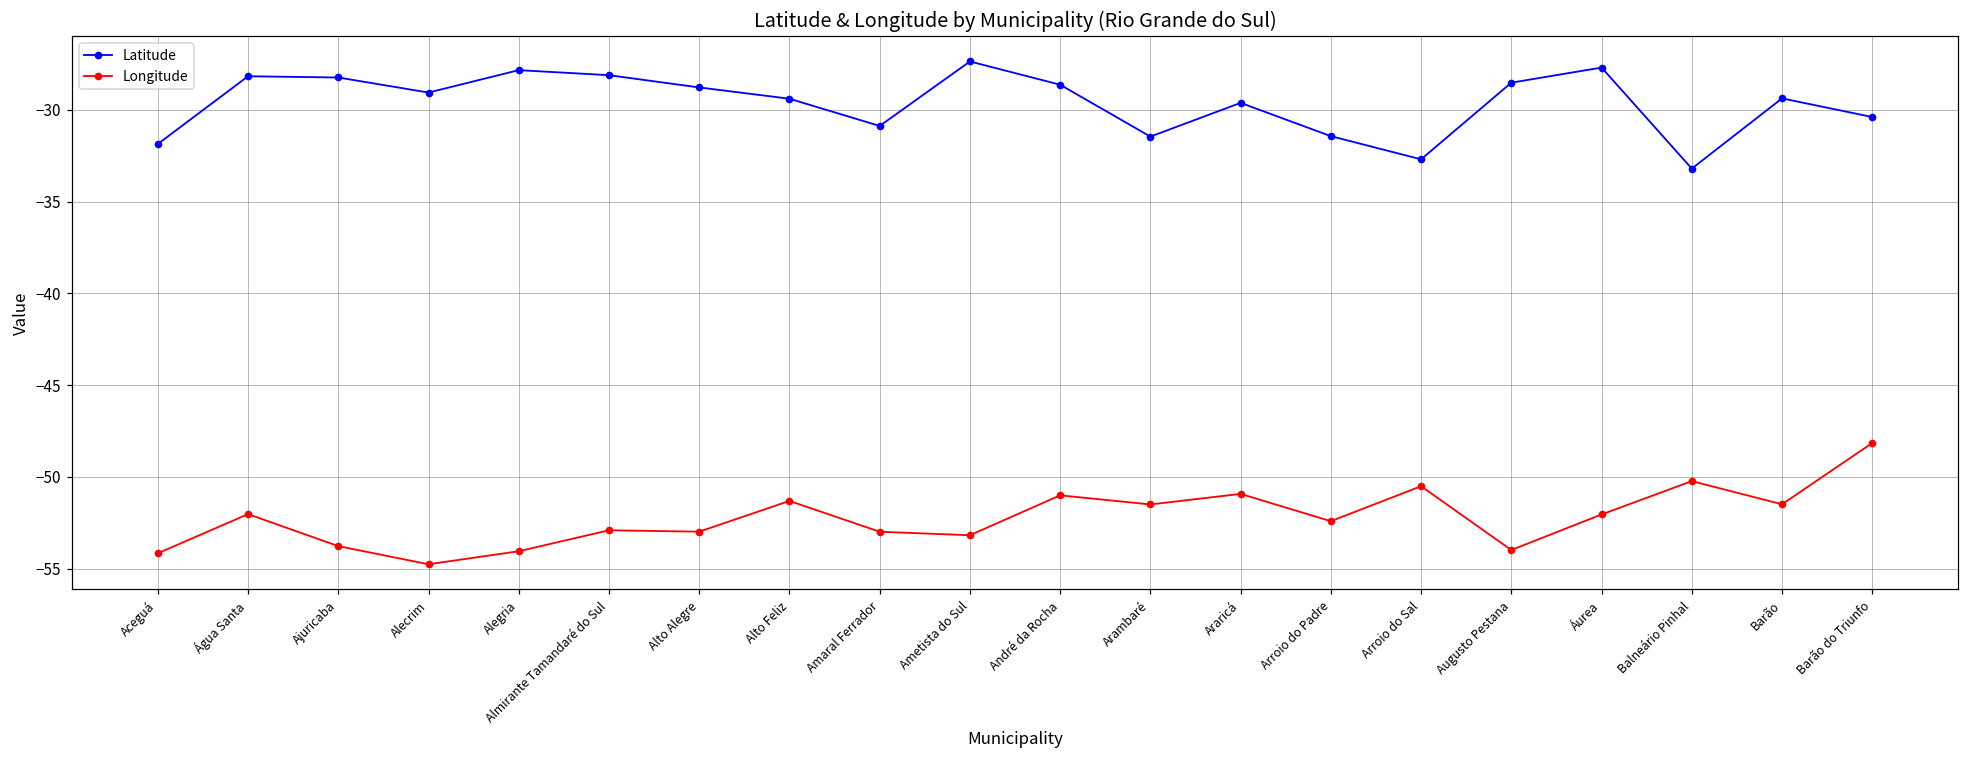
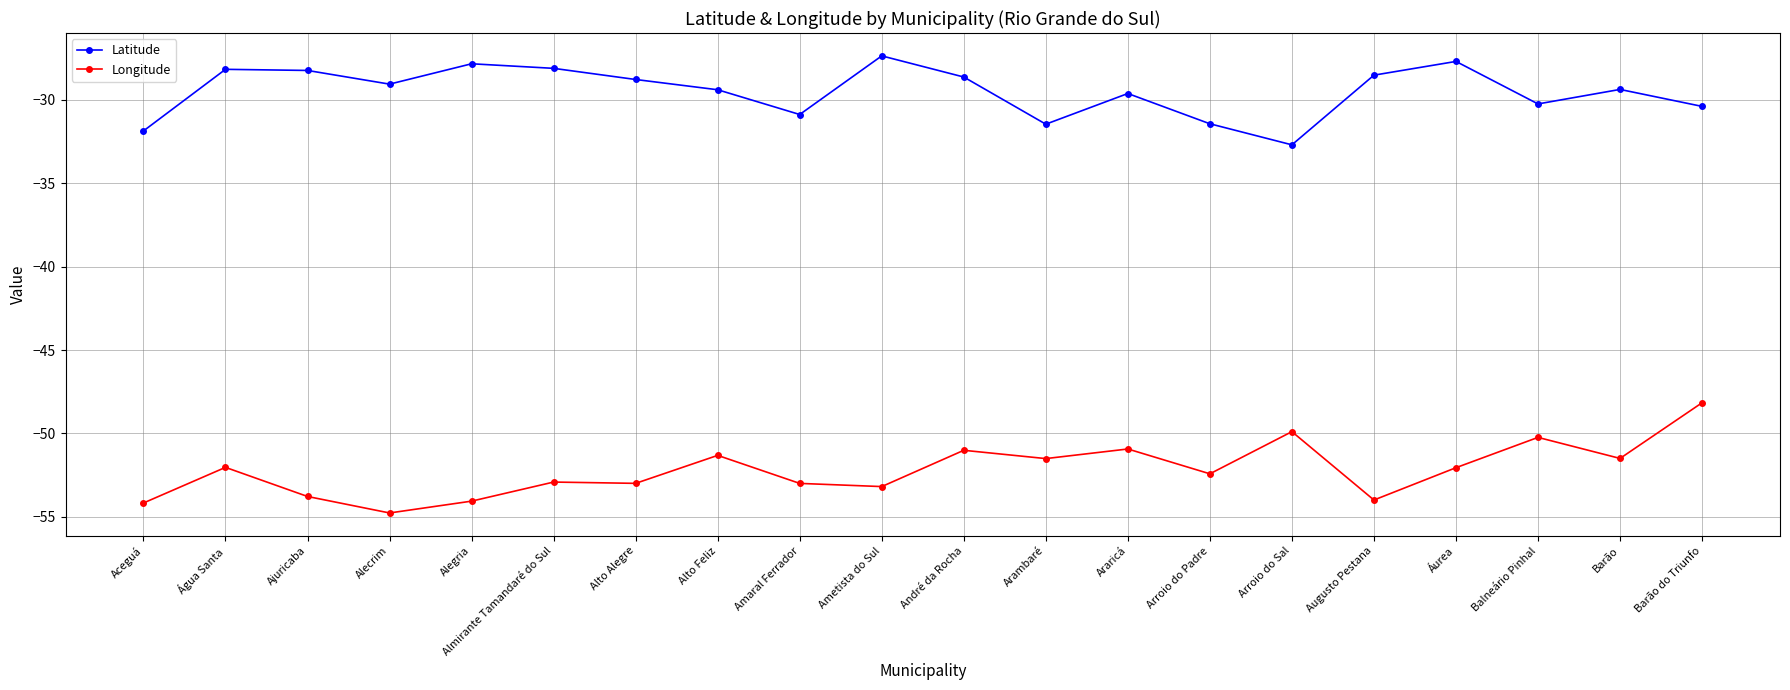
  {
    "Latitude": {
      "Aceguá": -31.9,
      "Água Santa": -28.2,
      "Ajuricaba": -28.2,
      "Alecrim": -29.1,
      "Alegria": -27.8,
      "Almirante Tamandaré do Sul": -28.1,
      "Alto Alegre": -28.8,
      "Alto Feliz": -29.4,
      "Amaral Ferrador": -30.9,
      "Ametista do Sul": -27.4,
      "André da Rocha": -28.6,
      "Arambaré": -31.5,
      "Araricá": -29.6,
      "Arroio do Padre": -31.4,
      "Arroio do Sal": -32.7,
      "Augusto Pestana": -28.5,
      "Áurea": -27.7,
-     "Balneário Pinhal": -33.2,
+     "Balneário Pinhal": -30.2,
      "Barão": -29.4,
      "Barão do Triunfo": -30.4
    },
    "Longitude": {
      "Aceguá": -54.2,
      "Água Santa": -52.0,
      "Ajuricaba": -53.8,
      "Alecrim": -54.8,
      "Alegria": -54.1,
      "Almirante Tamandaré do Sul": -52.9,
      "Alto Alegre": -53.0,
      "Alto Feliz": -51.3,
      "Amaral Ferrador": -53.0,
      "Ametista do Sul": -53.2,
      "André da Rocha": -51.0,
      "Arambaré": -51.5,
      "Araricá": -50.9,
      "Arroio do Padre": -52.4,
-     "Arroio do Sal": -50.5,
+     "Arroio do Sal": -49.9,
      "Augusto Pestana": -54.0,
      "Áurea": -52.1,
      "Balneário Pinhal": -50.2,
      "Barão": -51.5,
      "Barão do Triunfo": -48.2
    }
  }
